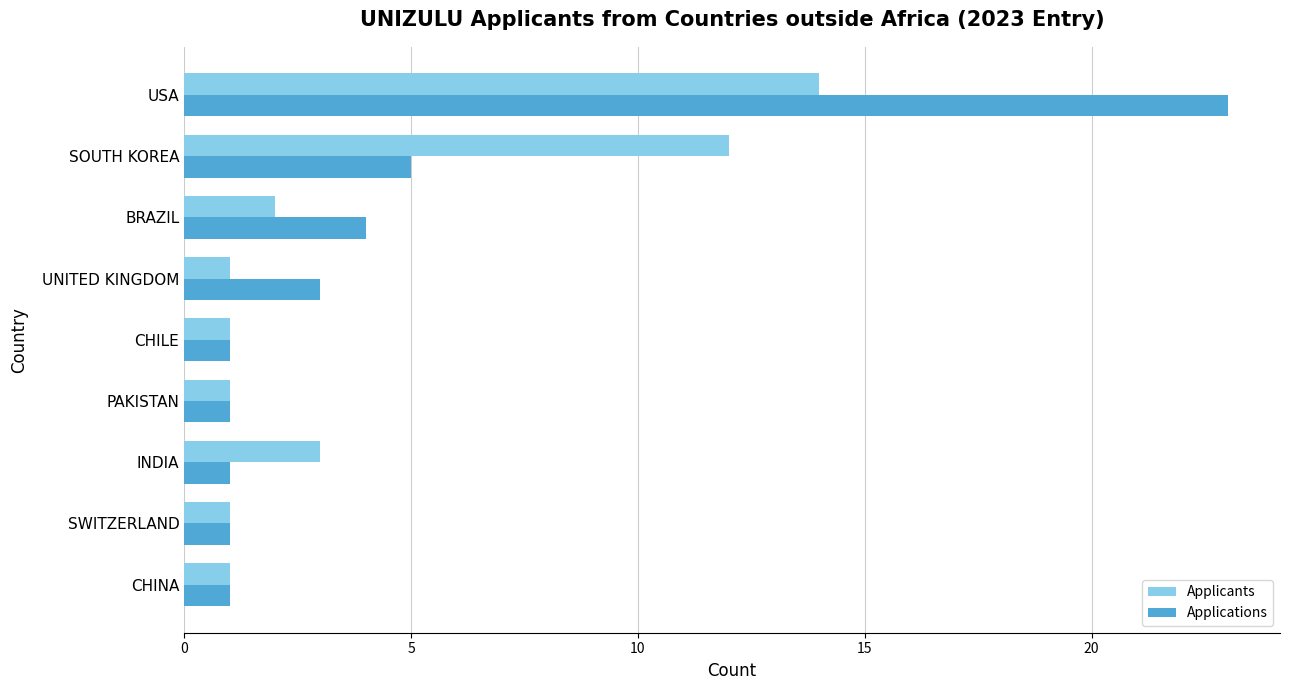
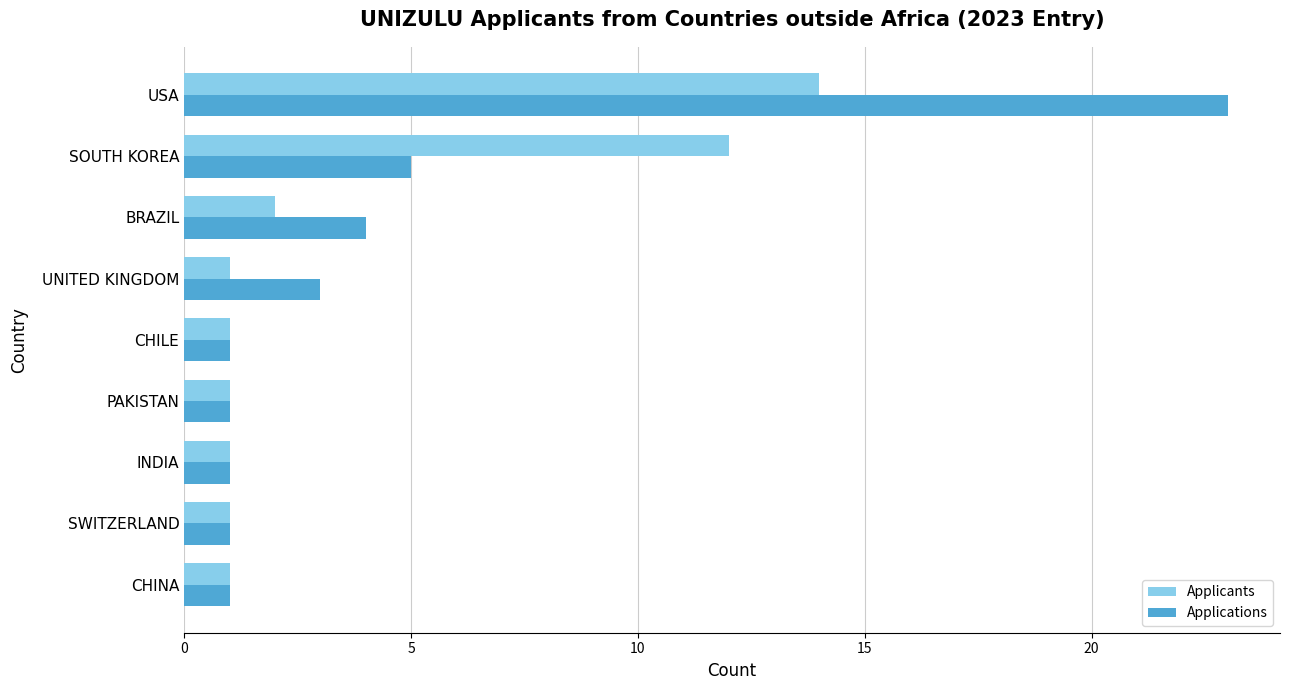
  {
    "Applicants": {
      "USA": 14,
      "SOUTH KOREA": 12,
      "BRAZIL": 2,
      "UNITED KINGDOM": 1,
      "CHILE": 1,
      "PAKISTAN": 1,
-     "INDIA": 3,
+     "INDIA": 1,
      "SWITZERLAND": 1,
      "CHINA": 1
    },
    "Applications": {
      "USA": 23,
      "SOUTH KOREA": 5,
      "BRAZIL": 4,
      "UNITED KINGDOM": 3,
      "CHILE": 1,
      "PAKISTAN": 1,
      "INDIA": 1,
      "SWITZERLAND": 1,
      "CHINA": 1
    }
  }
